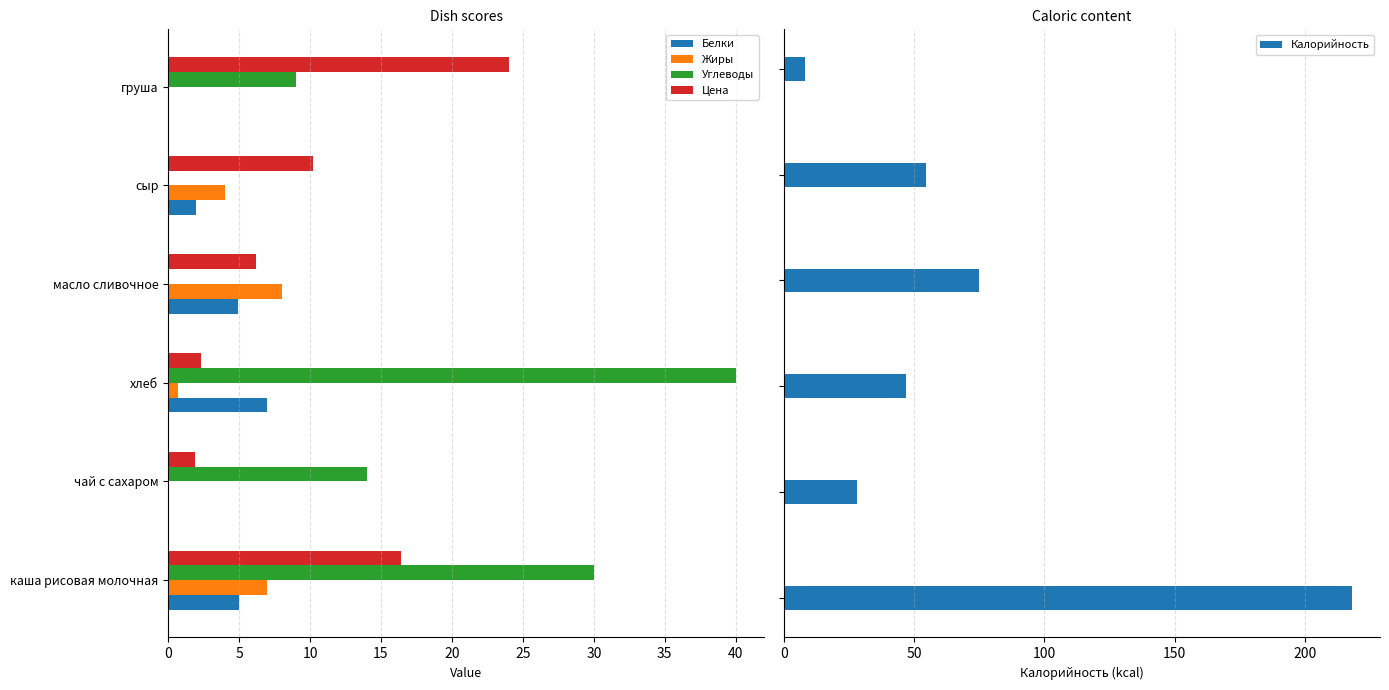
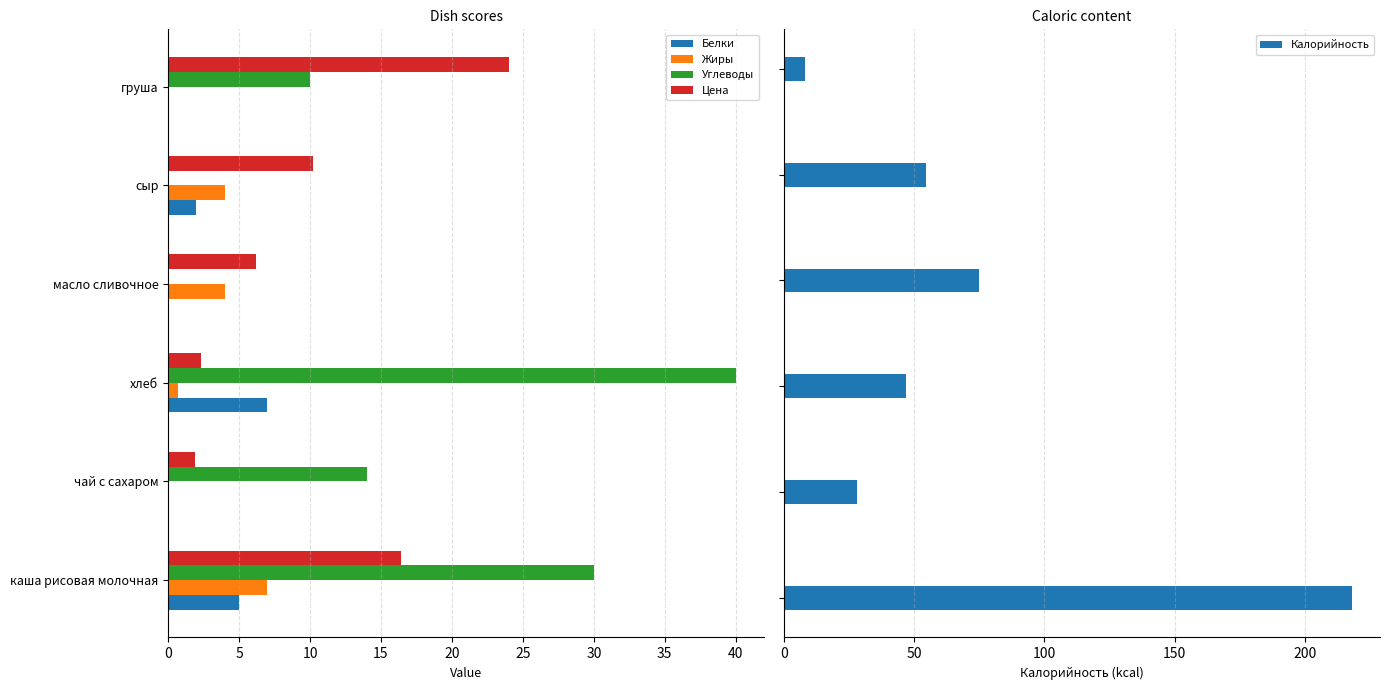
  {
    "Dish scores": {
      "Белки": {
        "груша": 0.0,
        "сыр": 2.0,
-       "масло сливочное": 4.9,
+       "масло сливочное": 0.1,
        "хлеб": 7.0,
        "чай с сахаром": 0.0,
        "каша рисовая молочная": 5.0
      },
      "Жиры": {
        "груша": 0,
        "сыр": 4,
-       "масло сливочное": 8,
+       "масло сливочное": 4,
        "хлеб": 0.7,
        "чай с сахаром": 0,
        "каша рисовая молочная": 7
      },
      "Углеводы": {
-       "груша": 9,
+       "груша": 10,
        "сыр": 0,
        "масло сливочное": 0,
        "хлеб": 40,
        "чай с сахаром": 14,
        "каша рисовая молочная": 30
      },
      "Цена": {
        "груша": 24.0,
        "сыр": 10.2,
        "масло сливочное": 6.2,
        "хлеб": 2.3,
        "чай с сахаром": 1.9,
        "каша рисовая молочная": 16.4
      }
    }
  }
